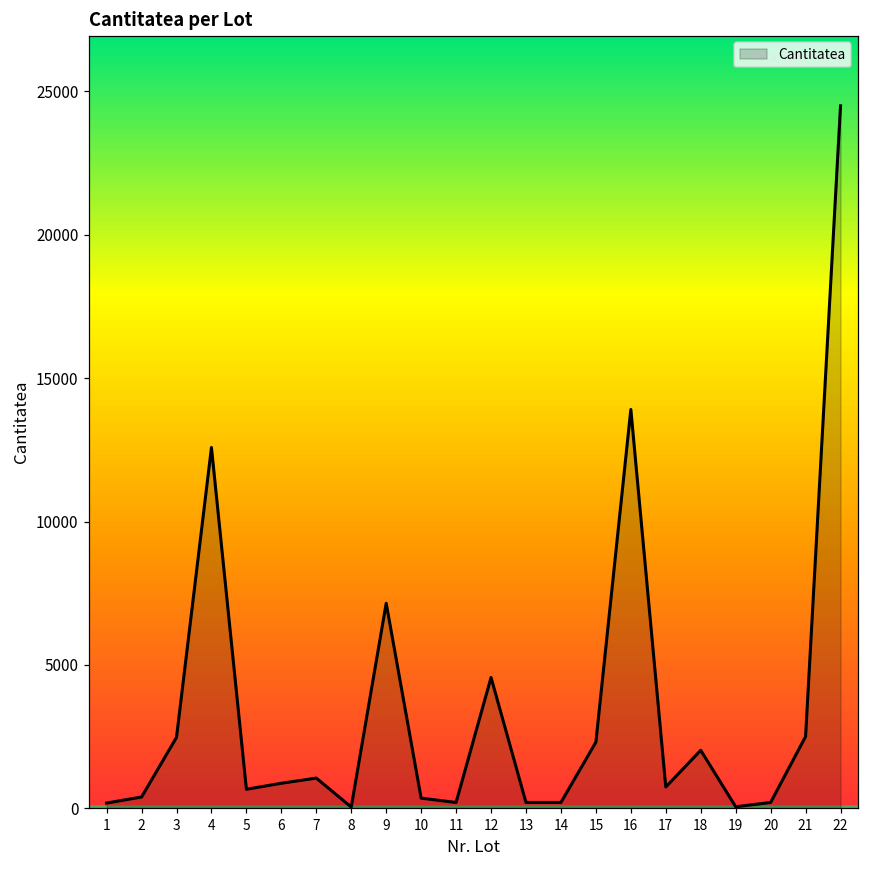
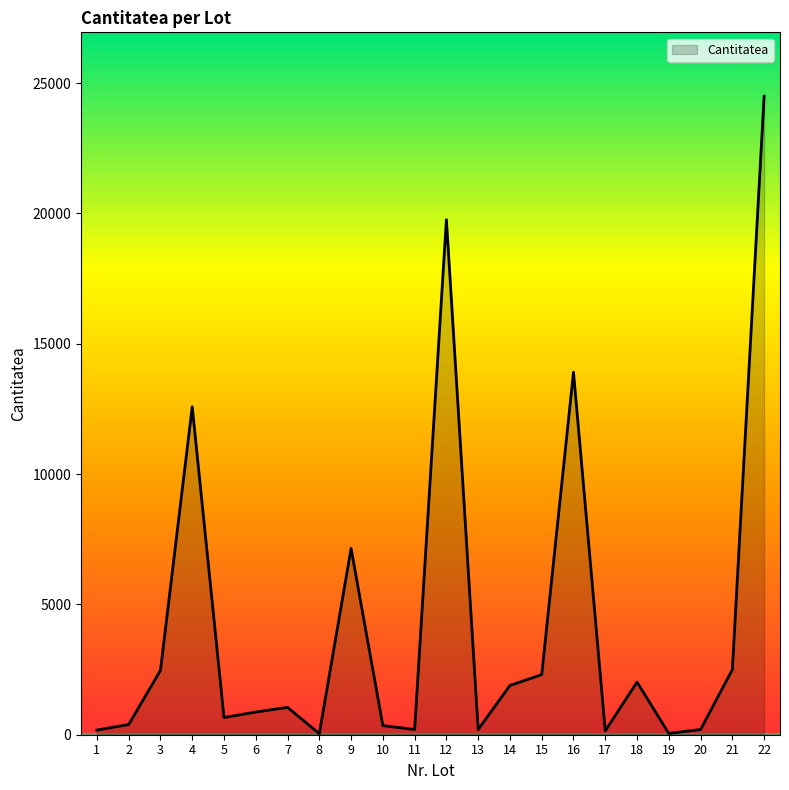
  {
    "1": 200,
    "2": 400,
    "3": 2500,
    "4": 12600,
    "5": 700,
    "6": 900,
    "7": 1100,
    "8": 0,
    "9": 7100,
    "10": 400,
    "11": 200,
-   "12": 4600,
+   "12": 19800,
    "13": 200,
-   "14": 200,
+   "14": 1900,
    "15": 2300,
    "16": 13900,
-   "17": 700,
+   "17": 200,
    "18": 2000,
    "19": 100,
    "20": 200,
    "21": 2500,
    "22": 24500
  }
